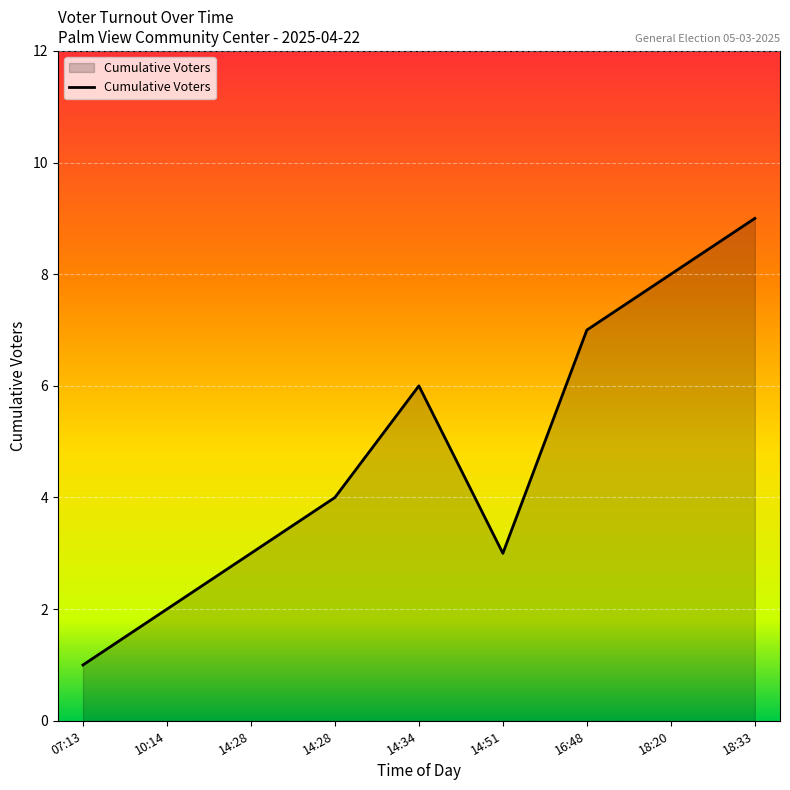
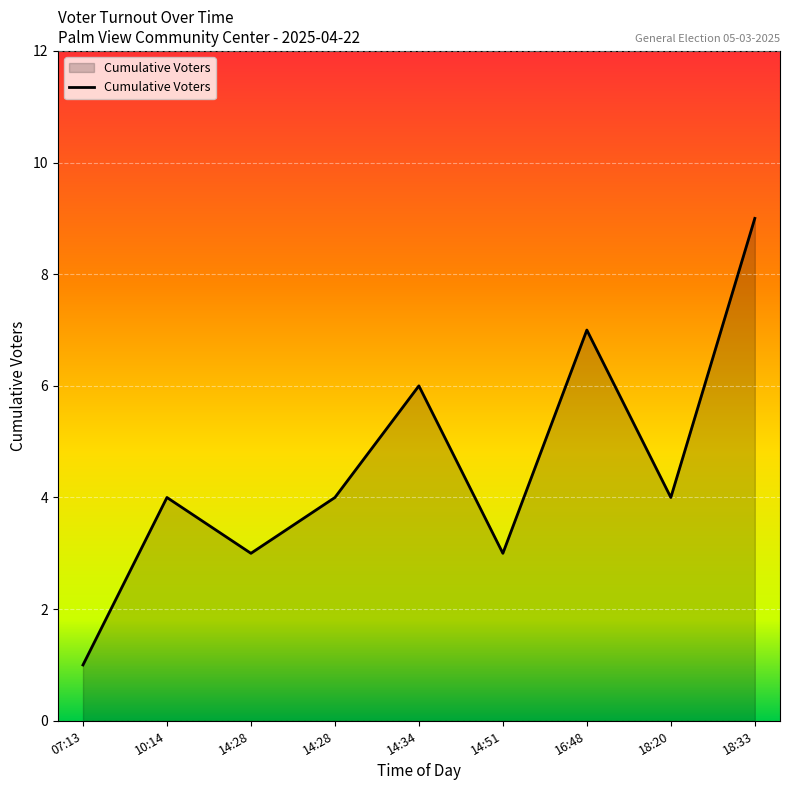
  {
    "07:13": 1,
-   "10:14": 2,
+   "10:14": 4,
    "14:34": 6,
    "14:51": 3,
    "16:48": 7,
-   "18:20": 8,
+   "18:20": 4,
    "18:33": 9
  }
